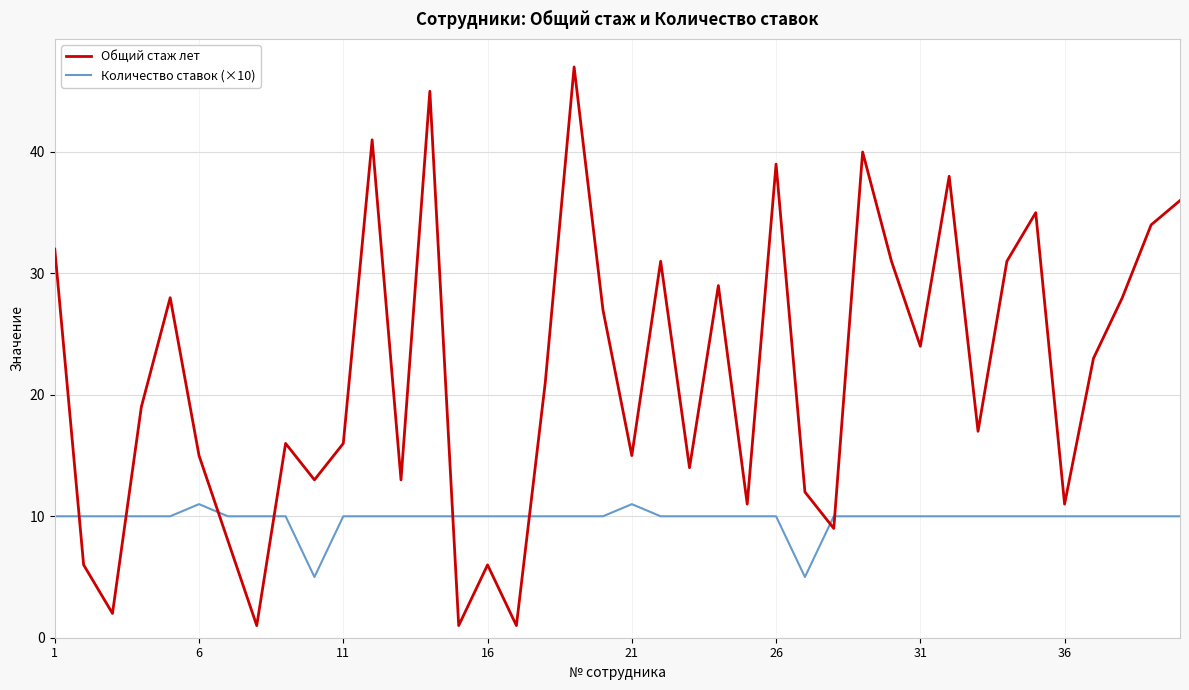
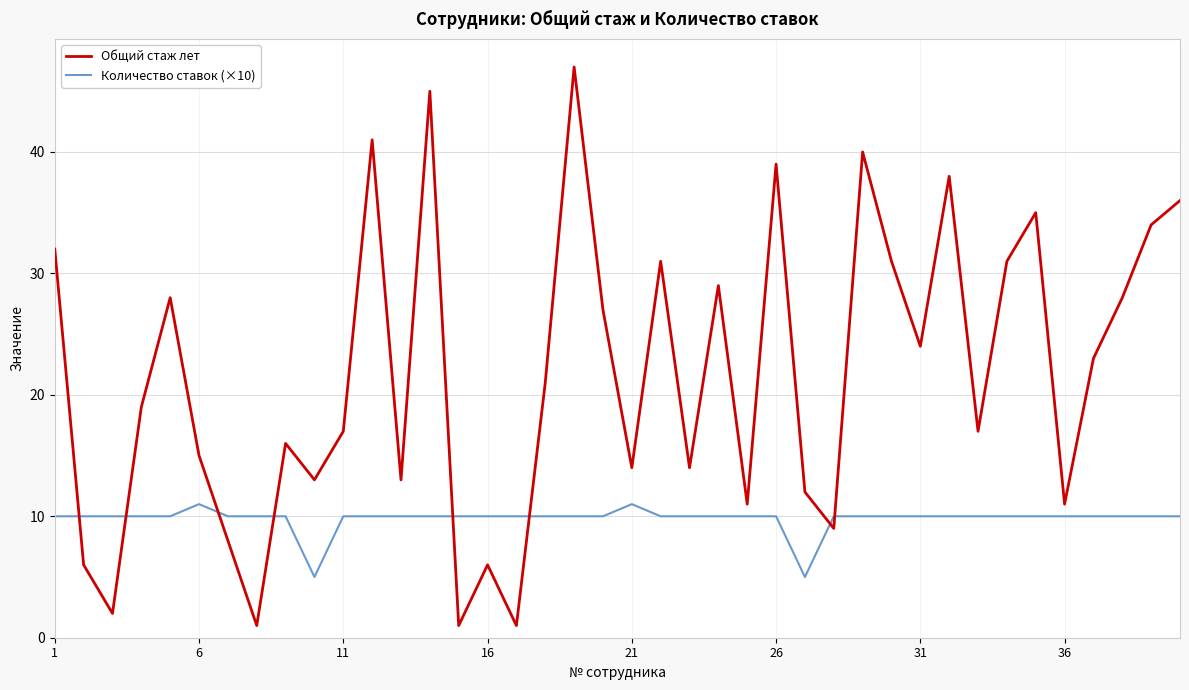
  {
    "Общий стаж лет": {
      "1": 32,
      "6": 15,
-     "11": 16,
+     "11": 17,
      "16": 6,
-     "21": 15,
+     "21": 14,
      "26": 39,
      "31": 24,
      "36": 11
    },
    "Количество ставок (×10)": {
      "1": 10,
      "6": 11,
      "11": 10,
      "16": 10,
      "21": 11,
      "26": 10,
      "31": 10,
      "36": 10
    }
  }
